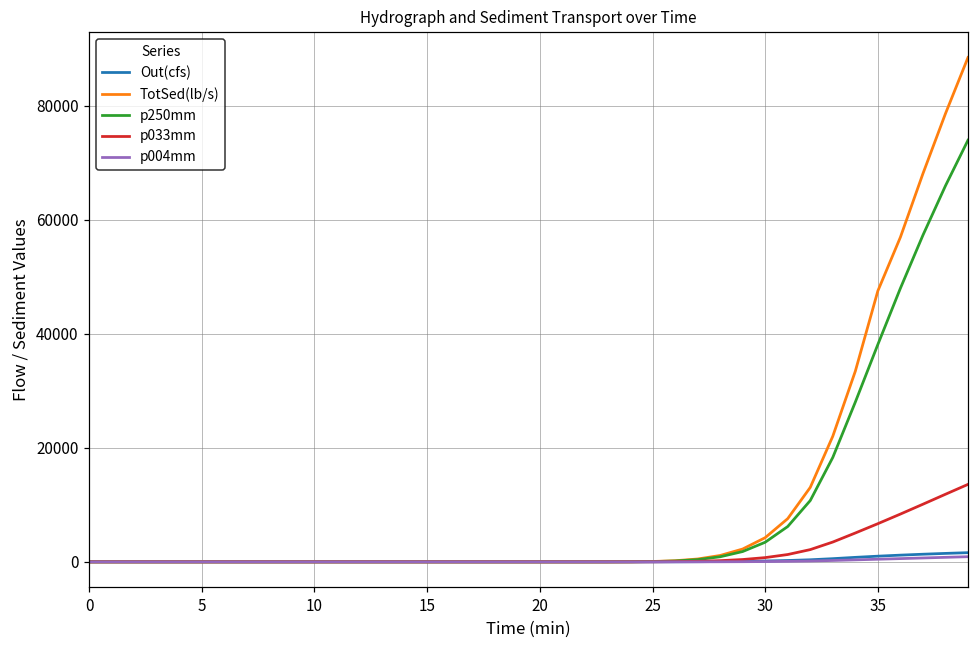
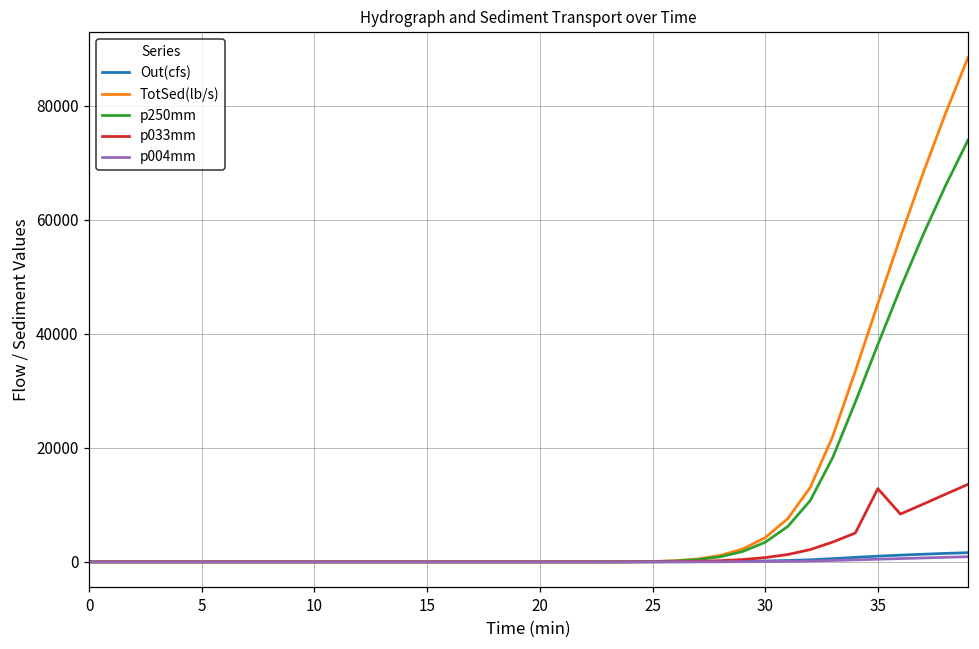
  {
    "Out(cfs)": {
      "35": 1000
    },
    "TotSed(lb/s)": {
      "30": 4000,
-     "35": 48000
+     "35": 45000
    },
    "p250mm": {
      "30": 3000,
      "35": 38000
    },
    "p033mm": {
      "30": 1000,
-     "35": 7000
+     "35": 13000
    },
    "p004mm": {
      "35": 0
    }
  }
